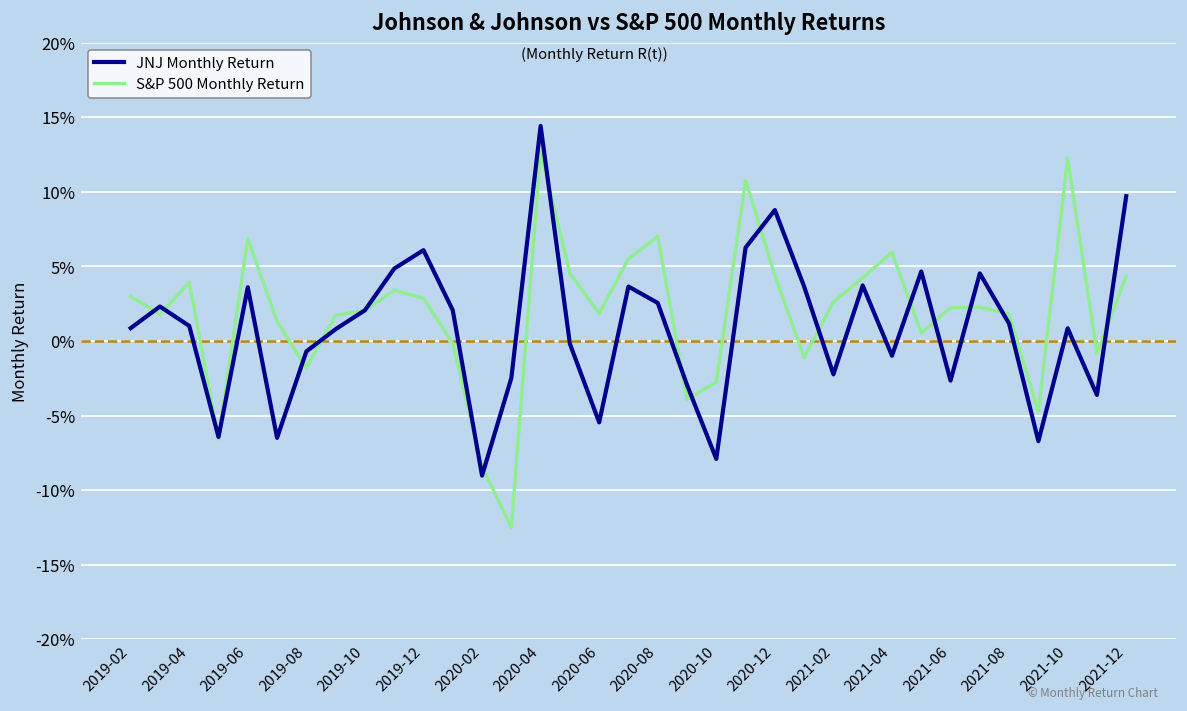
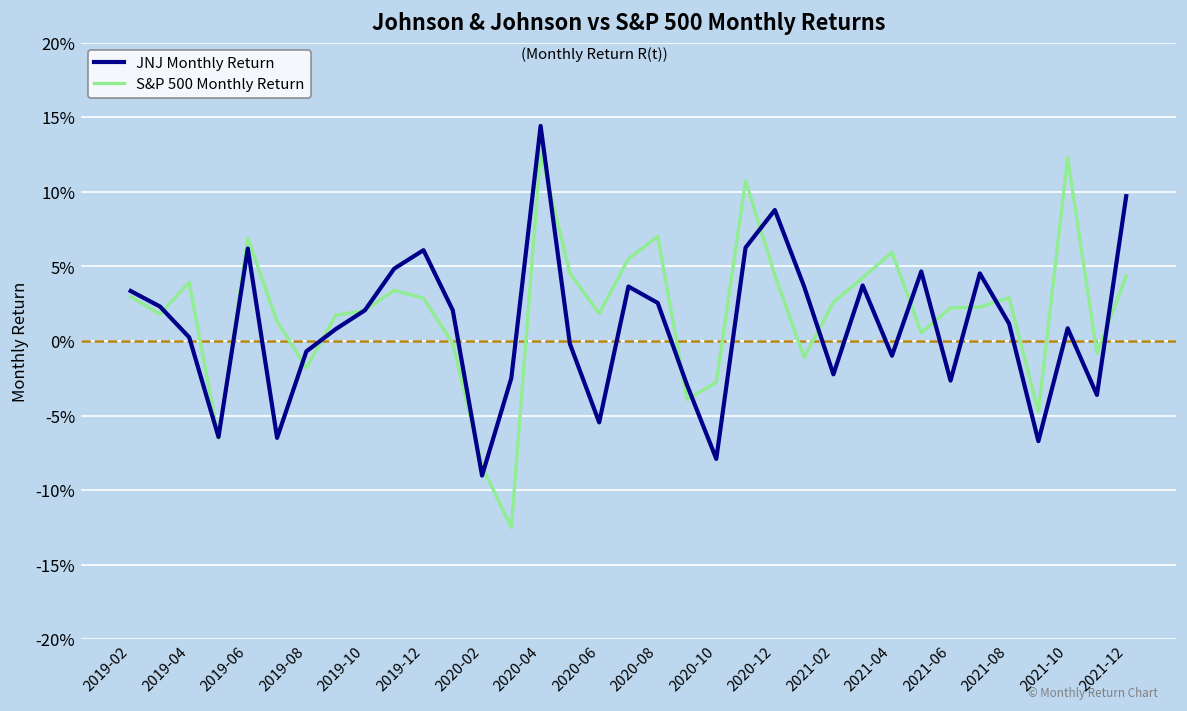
  {
    "JNJ Monthly Return": {
-     "2019-02": "0.9%",
-     "2019-04": "1.0%",
-     "2019-06": "3.6%",
+     "2019-02": "3.4%",
+     "2019-04": "0.2%",
+     "2019-06": "6.2%",
      "2019-08": "-0.7%",
      "2019-12": "6.1%",
      "2020-02": "-9.0%",
      "2020-04": "14.4%",
      "2020-06": "-5.5%",
      "2020-08": "2.6%",
      "2020-10": "-7.9%",
      "2020-12": "8.8%",
      "2021-02": "-2.2%",
      "2021-04": "-1.0%",
      "2021-06": "-2.7%",
      "2021-08": "1.2%",
      "2021-10": "0.9%",
      "2021-12": "9.7%"
    },
    "S&P 500 Monthly Return": {
      "2019-02": "3.0%",
      "2019-04": "3.9%",
      "2019-06": "6.9%",
      "2019-08": "-1.8%",
      "2019-12": "2.9%",
      "2020-02": "-8.4%",
      "2020-04": "12.7%",
      "2020-06": "1.8%",
      "2020-08": "7.0%",
      "2020-10": "-2.8%",
      "2020-12": "4.4%",
      "2021-02": "2.6%",
      "2021-04": "5.9%",
      "2021-06": "2.2%",
-     "2021-08": "1.8%",
+     "2021-08": "2.9%",
      "2021-10": "12.3%",
      "2021-12": "4.4%"
    }
  }
